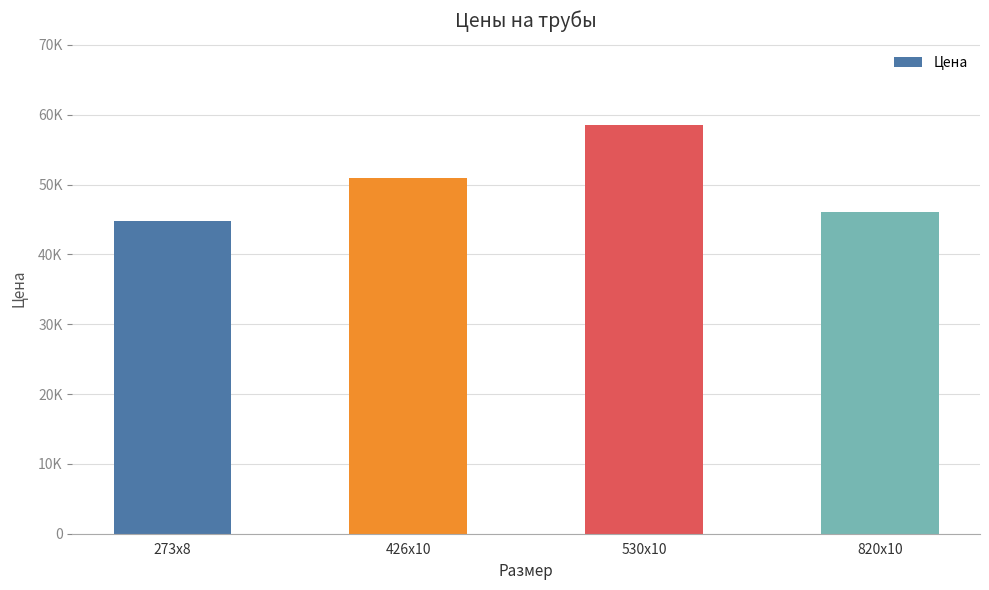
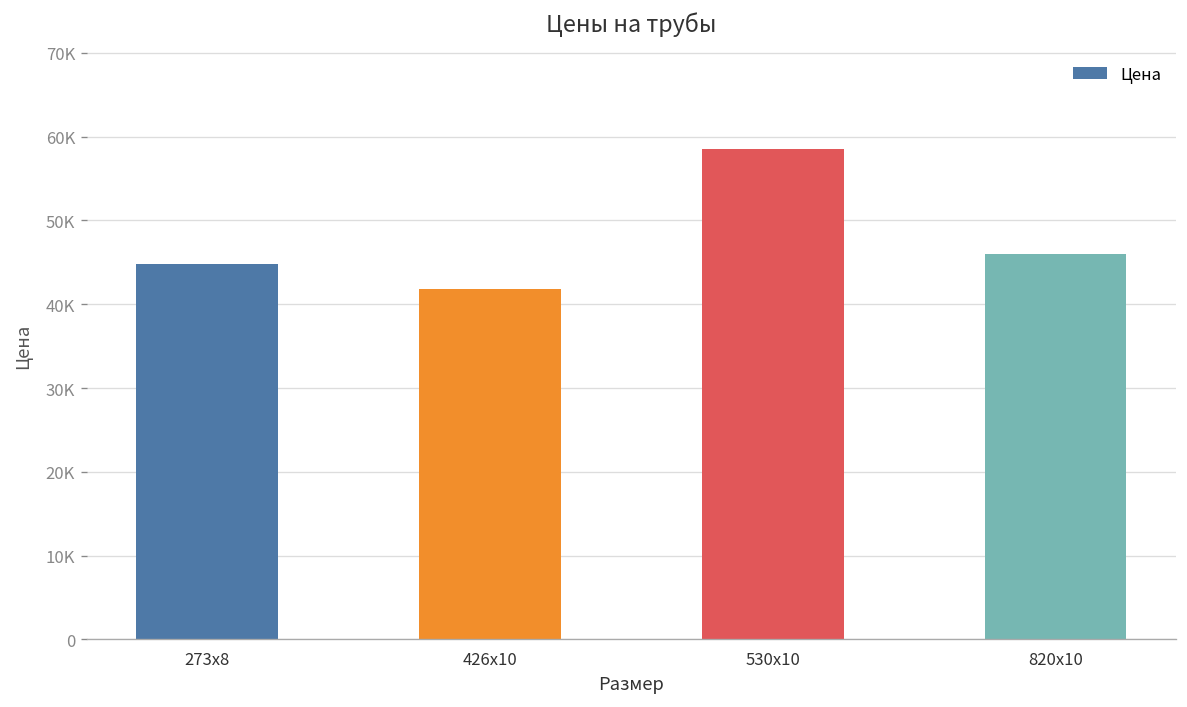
  {
    "273х8": 45000,
-   "426х10": 51000,
+   "426х10": 42000,
    "530х10": 59000,
    "820х10": 46000
  }
